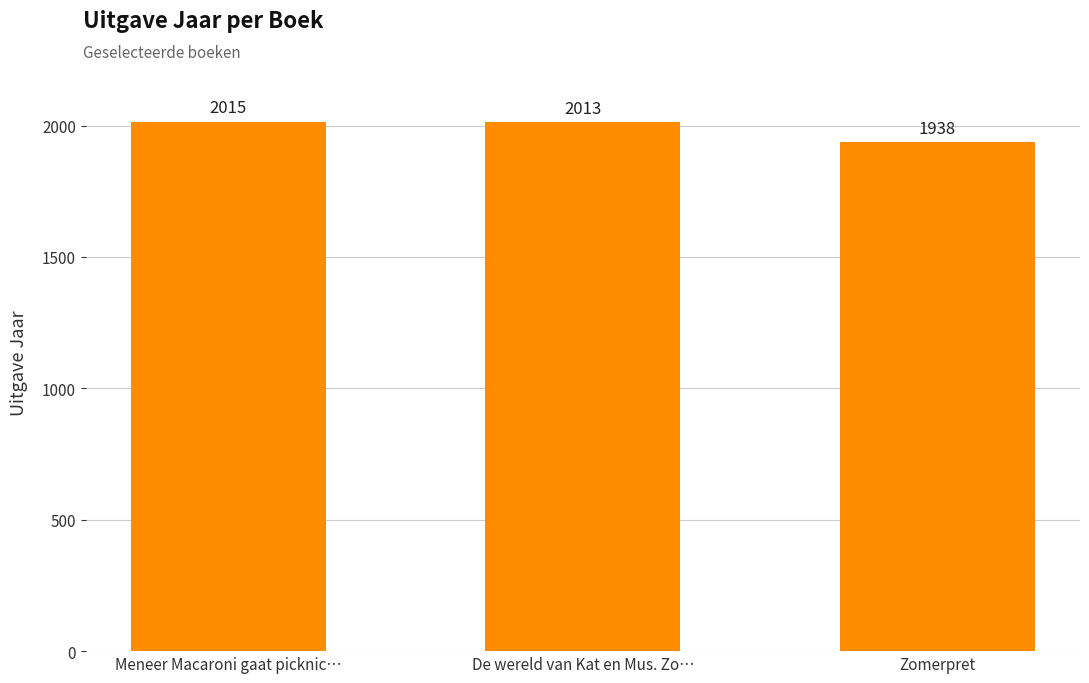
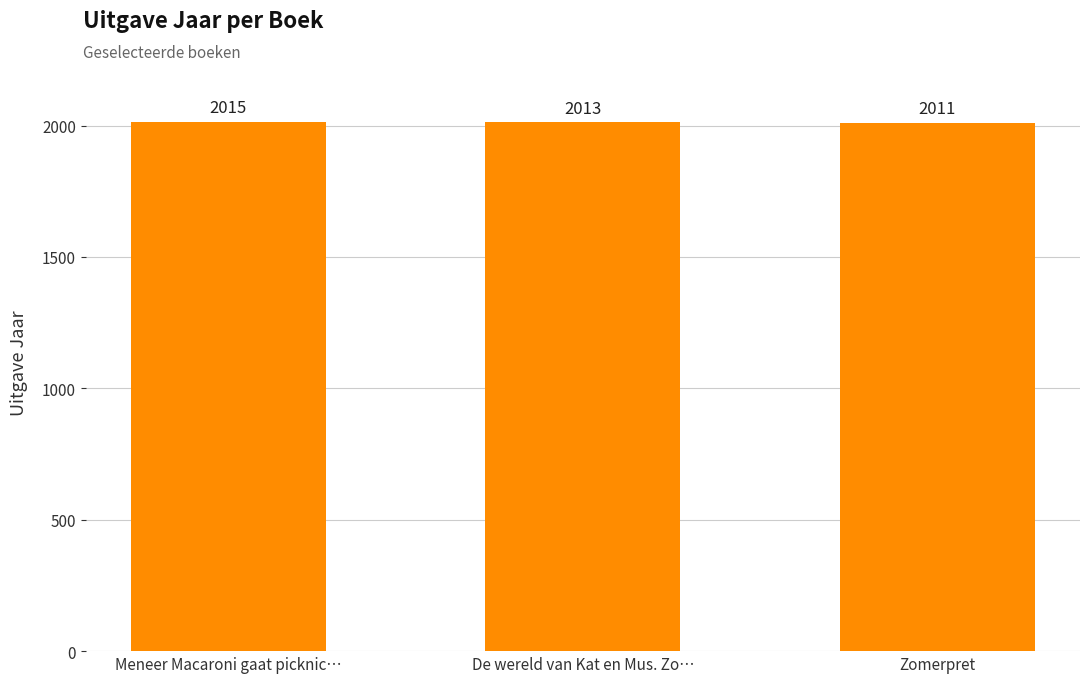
  {
    "Meneer Macaroni gaat picknic…": 2015,
    "De wereld van Kat en Mus. Zo…": 2013,
-   "Zomerpret": 1938
+   "Zomerpret": 2011
  }
